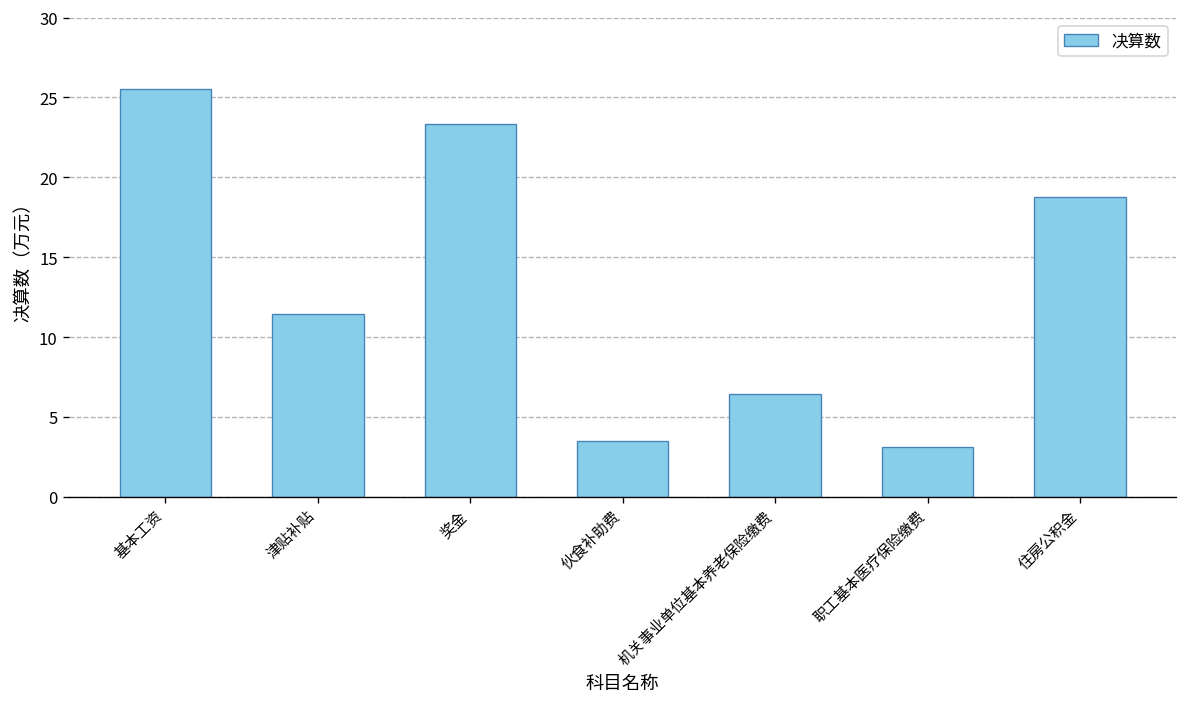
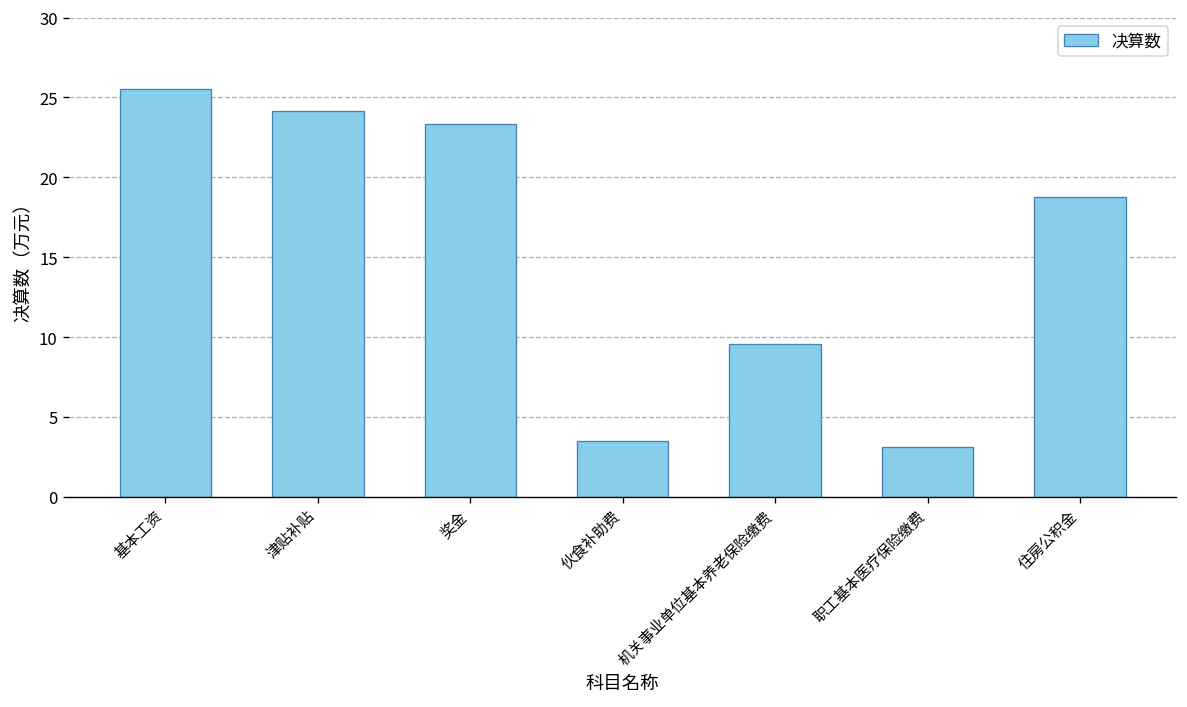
  {
    "基本工资": 25.5,
-   "津贴补贴": 11.4,
+   "津贴补贴": 24.1,
    "奖金": 23.3,
    "伙食补助费": 3.5,
-   "机关事业单位基本养老保险缴费": 6.4,
+   "机关事业单位基本养老保险缴费": 9.6,
    "职工基本医疗保险缴费": 3.1,
    "住房公积金": 18.7
  }
